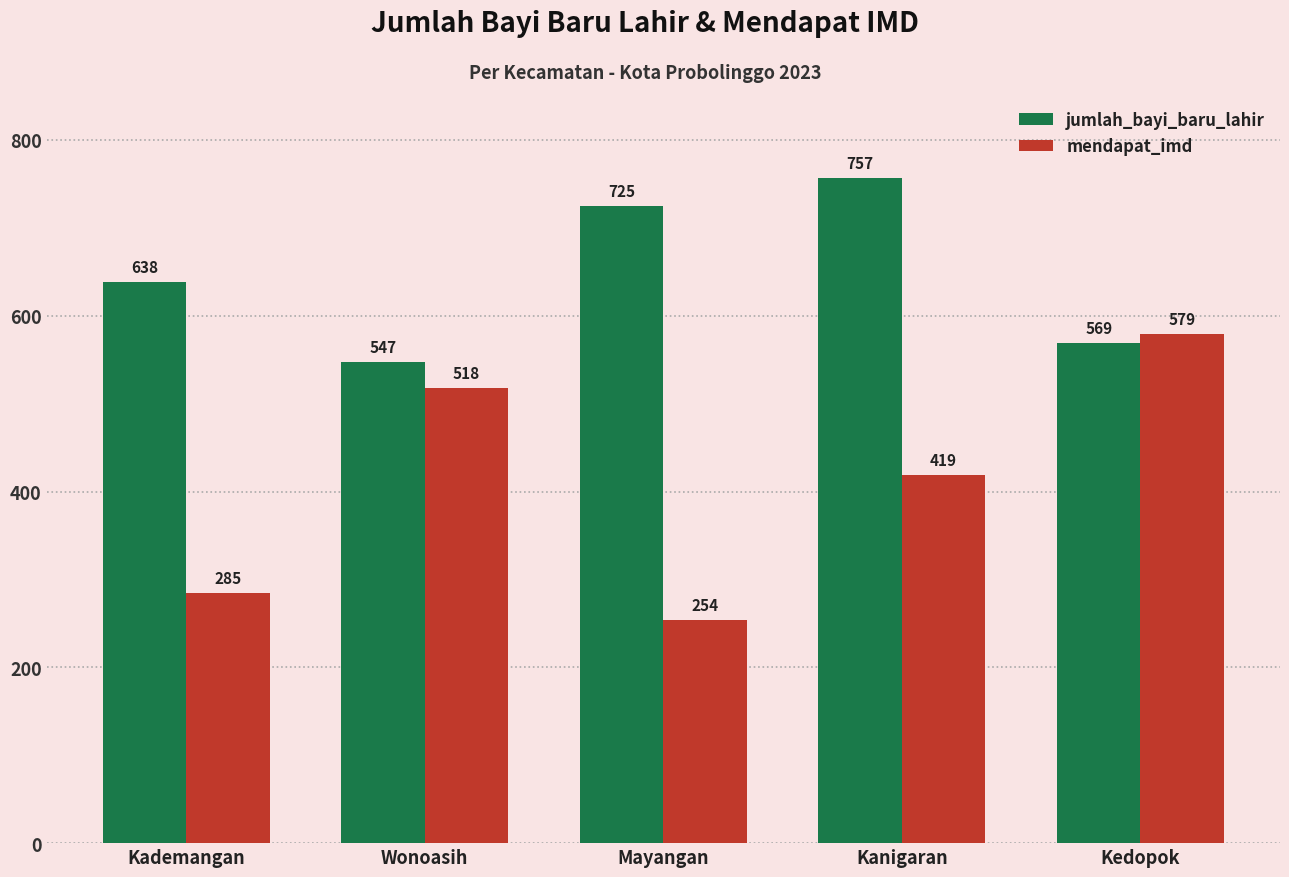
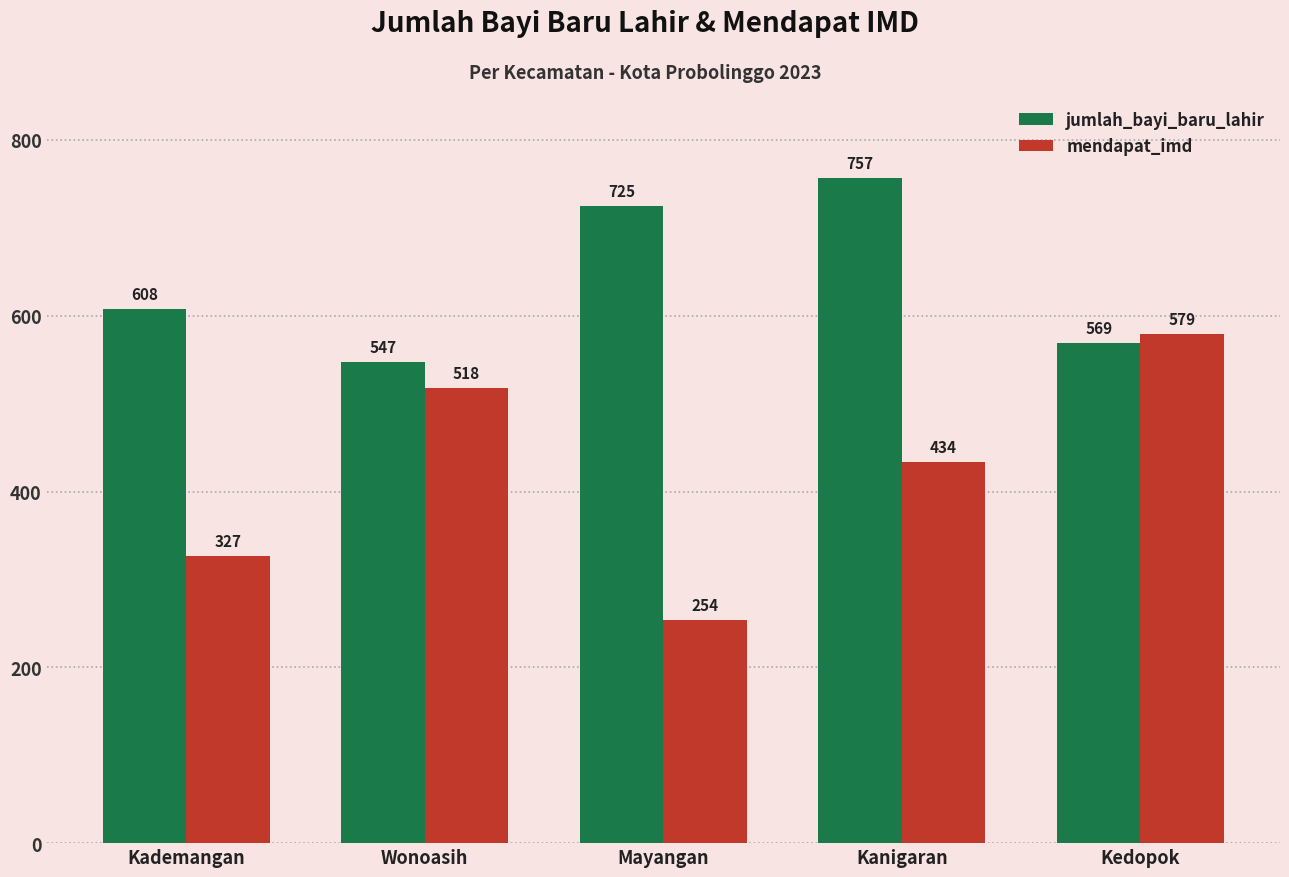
  {
    "jumlah_bayi_baru_lahir": {
-     "Kademangan": 638,
+     "Kademangan": 608,
      "Wonoasih": 547,
      "Mayangan": 725,
      "Kanigaran": 757,
      "Kedopok": 569
    },
    "mendapat_imd": {
-     "Kademangan": 285,
+     "Kademangan": 327,
      "Wonoasih": 518,
      "Mayangan": 254,
-     "Kanigaran": 419,
+     "Kanigaran": 434,
      "Kedopok": 579
    }
  }
